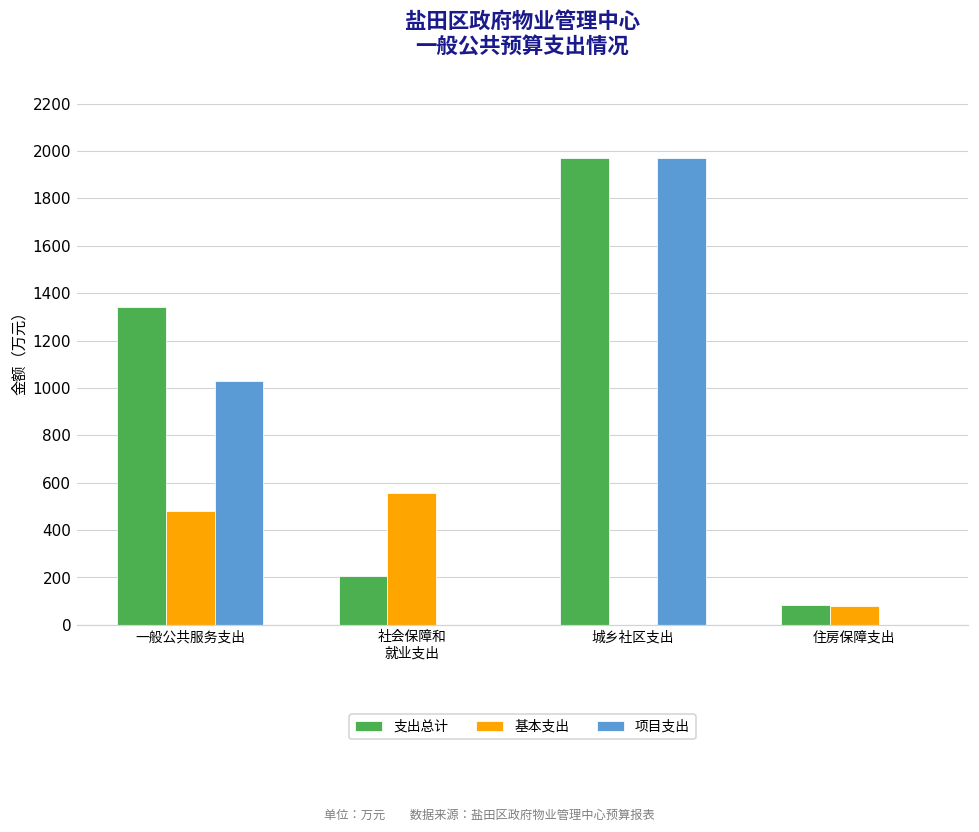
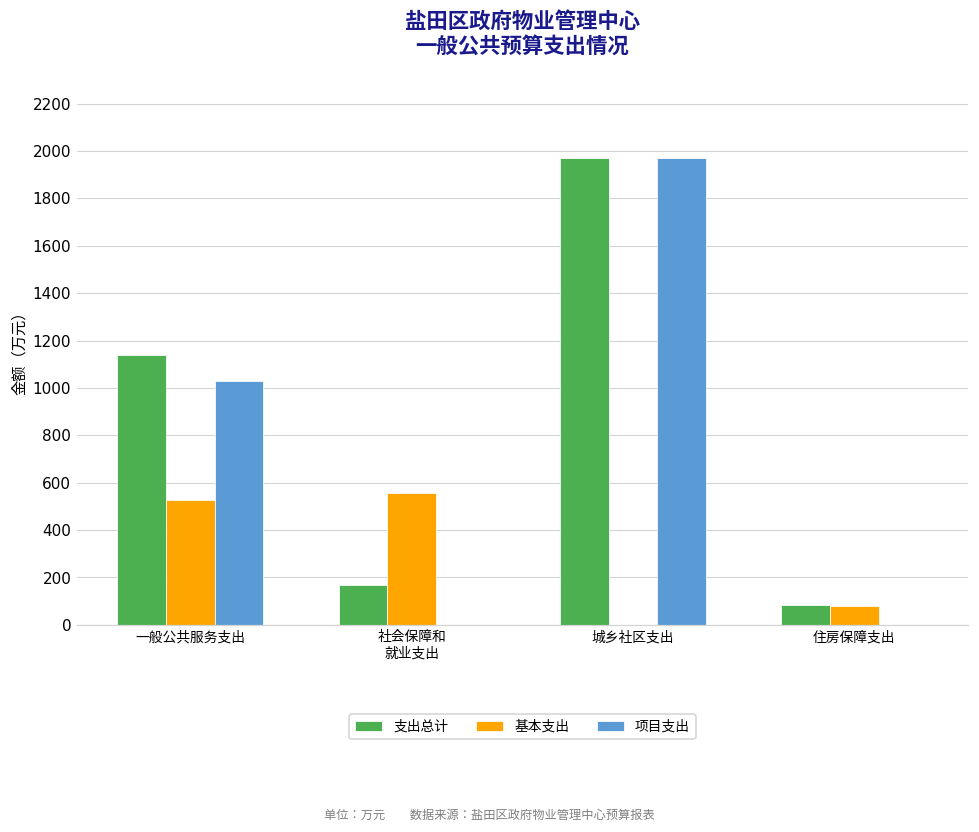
  {
    "支出总计": {
-     "一般公共服务支出": 1340,
-     "社会保障和 就业支出": 210,
+     "一般公共服务支出": 1140,
+     "社会保障和 就业支出": 170,
      "城乡社区支出": 1970,
      "住房保障支出": 80
    },
    "基本支出": {
-     "一般公共服务支出": 480,
+     "一般公共服务支出": 530,
      "社会保障和 就业支出": 560,
      "城乡社区支出": 0,
      "住房保障支出": 80
    },
    "项目支出": {
      "一般公共服务支出": 1030,
      "社会保障和 就业支出": 0,
      "城乡社区支出": 1970,
      "住房保障支出": 0
    }
  }
